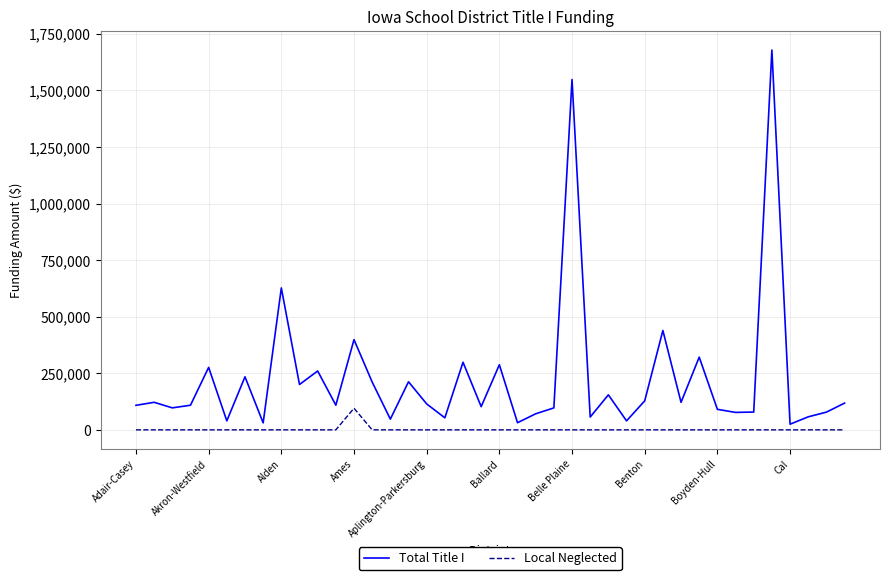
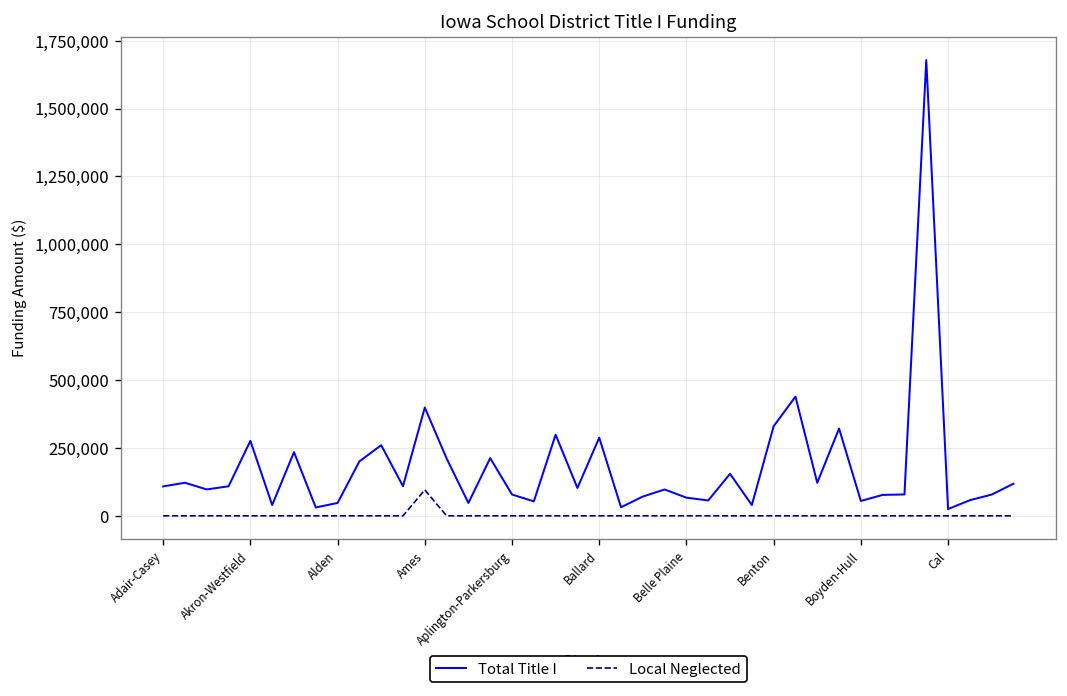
  {
    "Total Title I": {
      "Adair-Casey": "110,000",
      "Akron-Westfield": "280,000",
-     "Alden": "630,000",
+     "Alden": "50,000",
      "Ames": "400,000",
-     "Aplington-Parkersburg": "110,000",
+     "Aplington-Parkersburg": "80,000",
      "Ballard": "290,000",
-     "Belle Plaine": "1,550,000",
-     "Benton": "130,000",
-     "Boyden-Hull": "90,000",
+     "Belle Plaine": "70,000",
+     "Benton": "330,000",
+     "Boyden-Hull": "50,000",
      "Cal": "20,000"
    },
    "Local Neglected": {
      "Adair-Casey": "0",
      "Akron-Westfield": "0",
      "Alden": "0",
      "Ames": "100,000",
      "Aplington-Parkersburg": "0",
      "Ballard": "0",
      "Belle Plaine": "0",
      "Benton": "0",
      "Boyden-Hull": "0",
      "Cal": "0"
    }
  }
